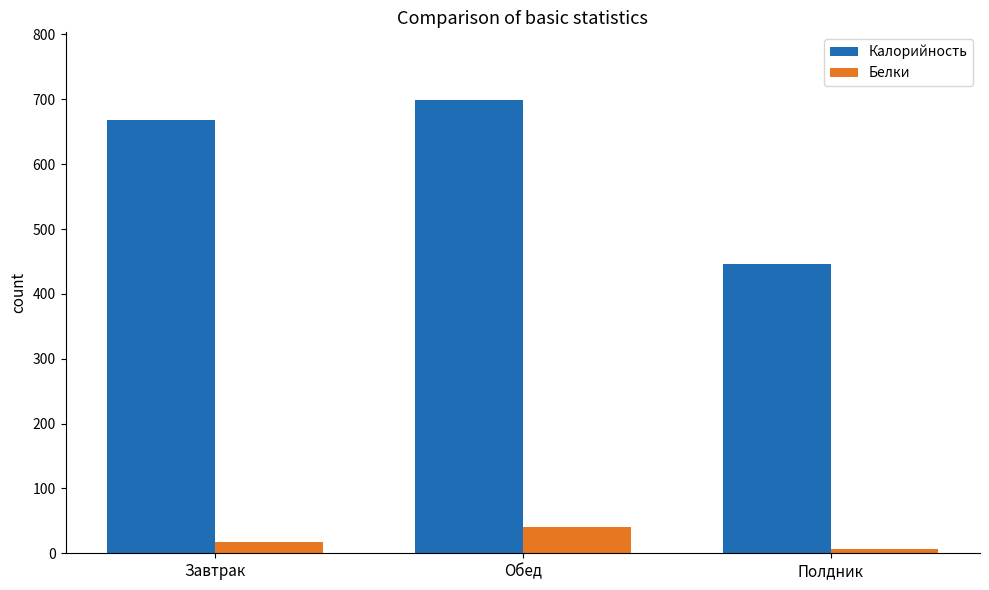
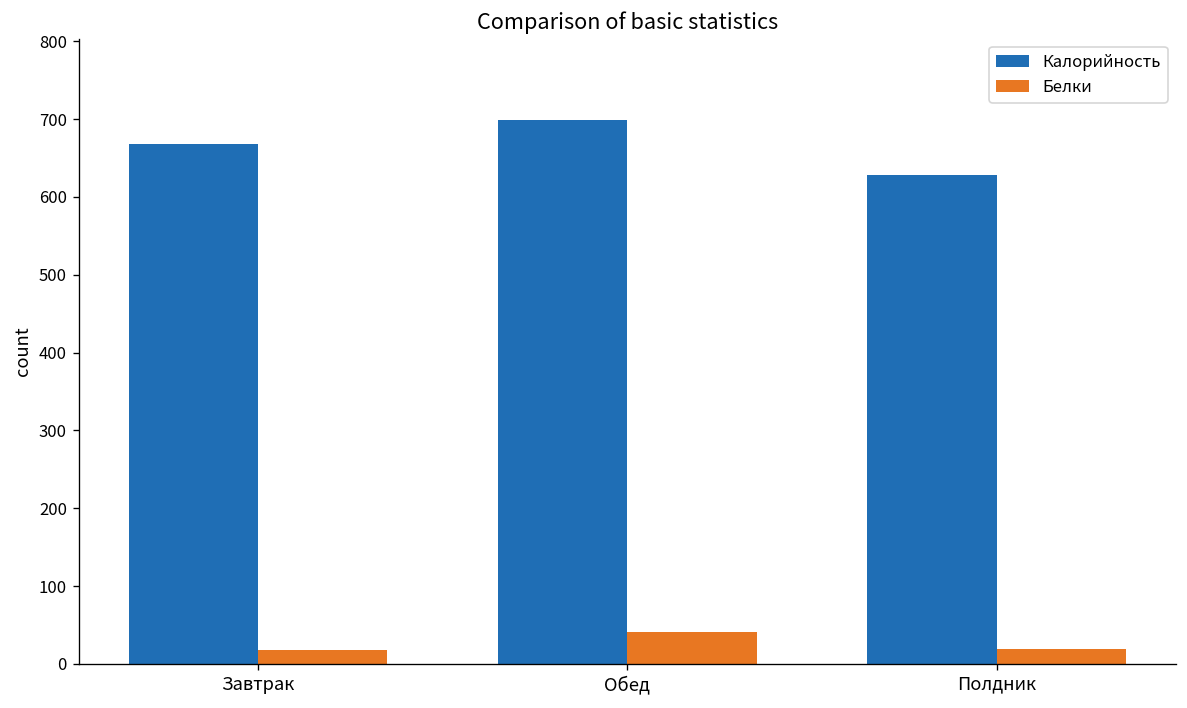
  {
    "Калорийность": {
      "Завтрак": 670,
      "Обед": 700,
-     "Полдник": 450
+     "Полдник": 630
    },
    "Белки": {
      "Завтрак": 20,
      "Обед": 40,
-     "Полдник": 10
+     "Полдник": 20
    }
  }
